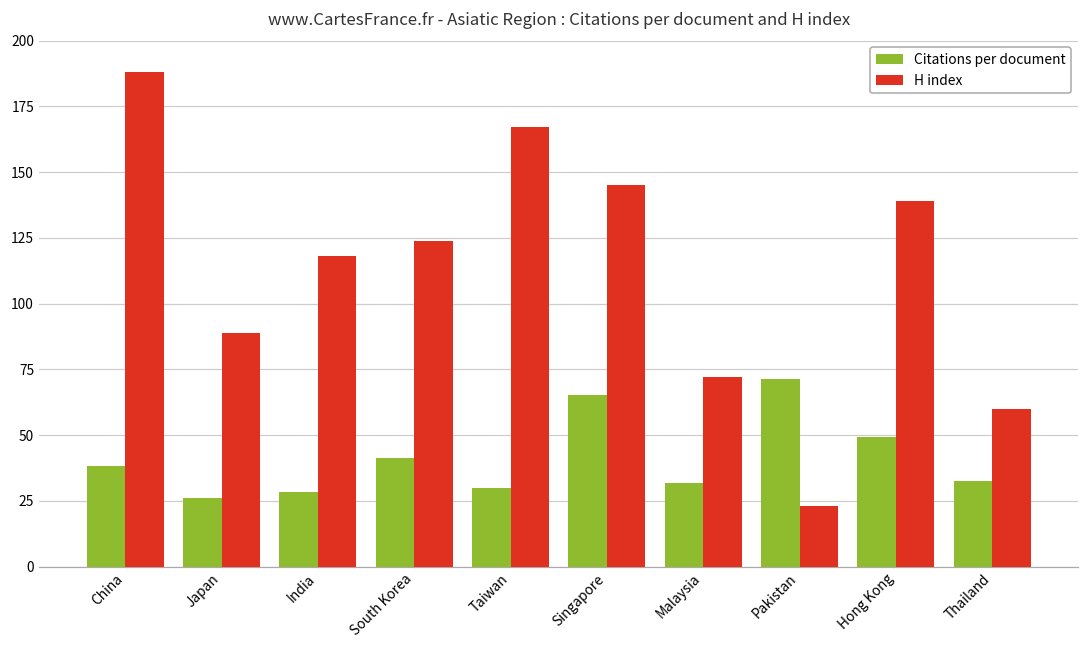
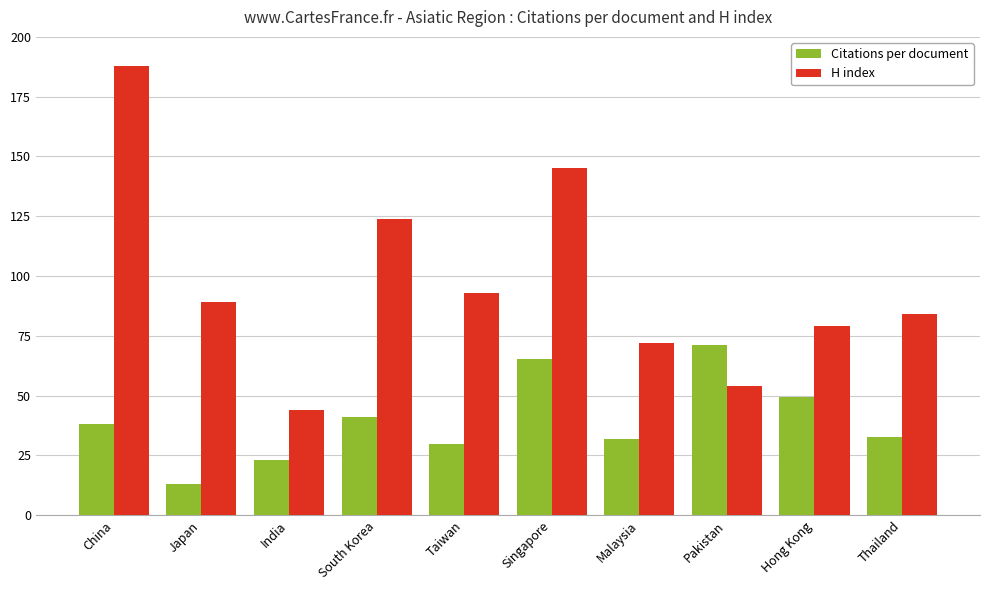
  {
    "Citations per document": {
      "China": 38,
-     "Japan": 26,
-     "India": 29,
+     "Japan": 13,
+     "India": 23,
      "South Korea": 41,
      "Taiwan": 30,
      "Singapore": 65,
      "Malaysia": 32,
      "Pakistan": 71,
      "Hong Kong": 49,
      "Thailand": 33
    },
    "H index": {
      "China": 188,
      "Japan": 89,
-     "India": 118,
+     "India": 44,
      "South Korea": 124,
-     "Taiwan": 167,
+     "Taiwan": 93,
      "Singapore": 145,
      "Malaysia": 72,
-     "Pakistan": 23,
-     "Hong Kong": 139,
-     "Thailand": 60
+     "Pakistan": 54,
+     "Hong Kong": 79,
+     "Thailand": 84
    }
  }
